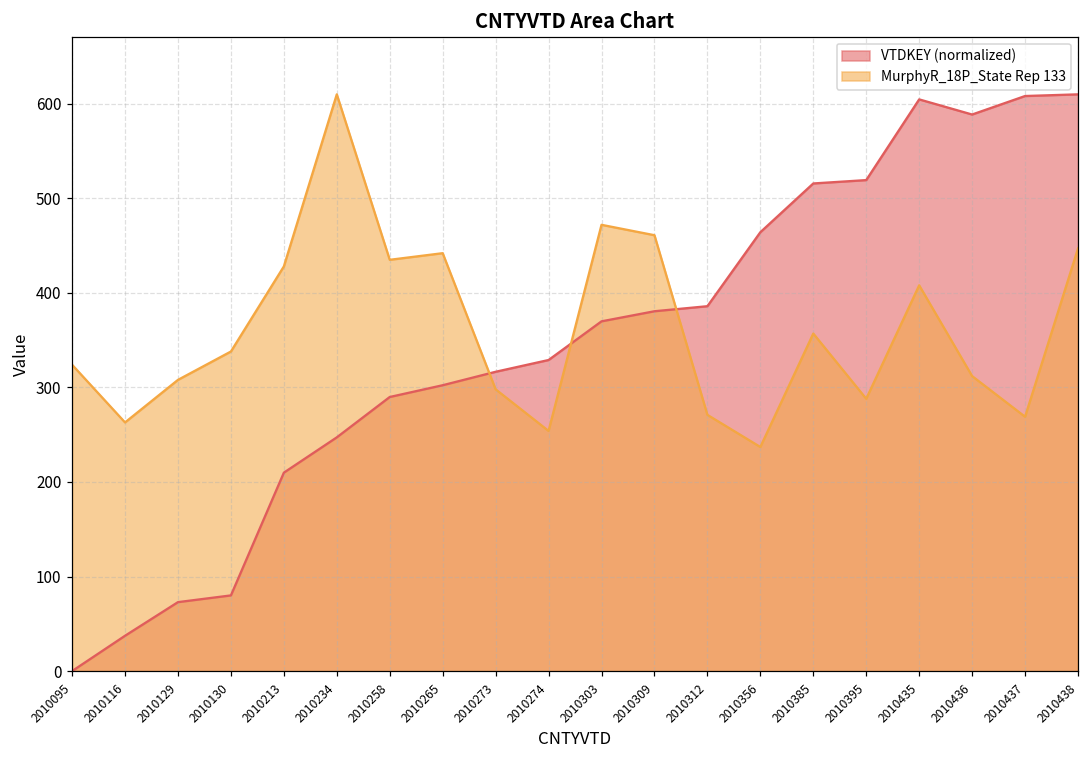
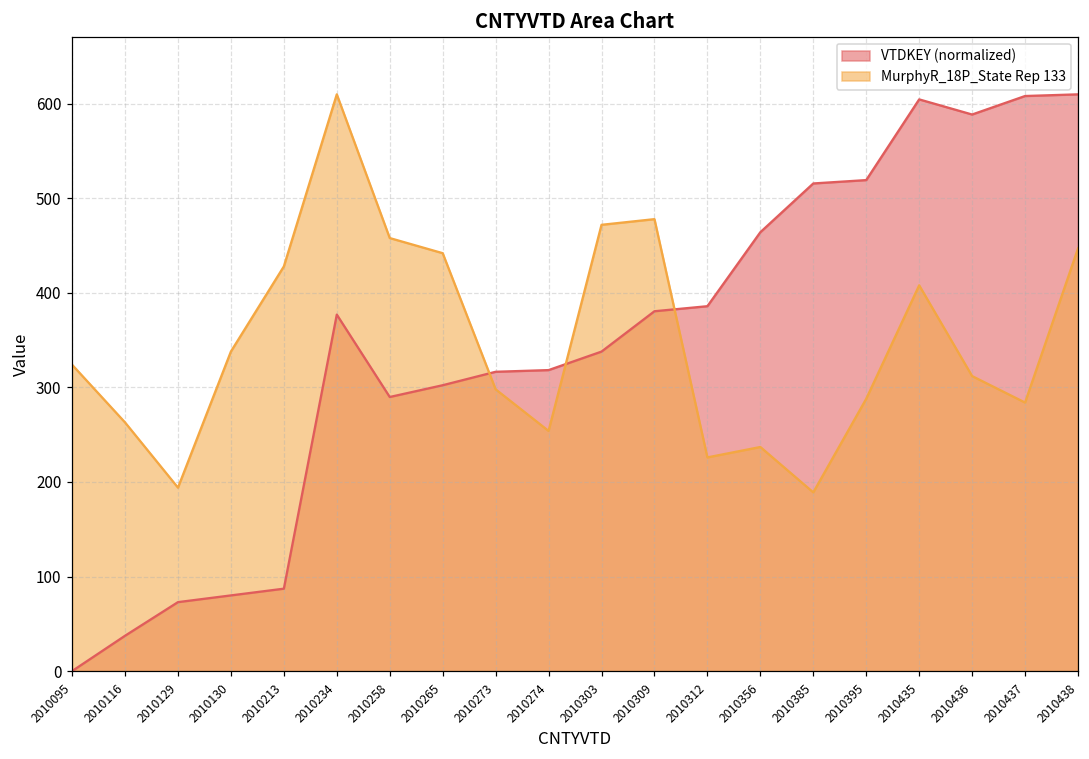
  {
    "VTDKEY (normalized)": {
      "2010095": 0,
      "2010116": 40,
      "2010129": 70,
      "2010130": 80,
-     "2010213": 210,
-     "2010234": 250,
+     "2010213": 90,
+     "2010234": 380,
      "2010258": 290,
      "2010265": 300,
      "2010273": 320,
-     "2010274": 330,
-     "2010303": 370,
+     "2010274": 320,
+     "2010303": 340,
      "2010309": 380,
      "2010312": 390,
      "2010356": 460,
      "2010385": 520,
      "2010395": 520,
      "2010435": 600,
      "2010436": 590,
      "2010437": 610,
      "2010438": 610
    },
    "MurphyR_18P_State Rep 133": {
      "2010095": 320,
      "2010116": 260,
-     "2010129": 310,
+     "2010129": 190,
      "2010130": 340,
      "2010213": 430,
      "2010234": 610,
-     "2010258": 440,
+     "2010258": 460,
      "2010265": 440,
      "2010273": 300,
      "2010274": 250,
      "2010303": 470,
-     "2010309": 460,
-     "2010312": 270,
+     "2010309": 480,
+     "2010312": 230,
      "2010356": 240,
-     "2010385": 360,
+     "2010385": 190,
      "2010395": 290,
      "2010435": 410,
      "2010436": 310,
-     "2010437": 270,
+     "2010437": 280,
      "2010438": 450
    }
  }
